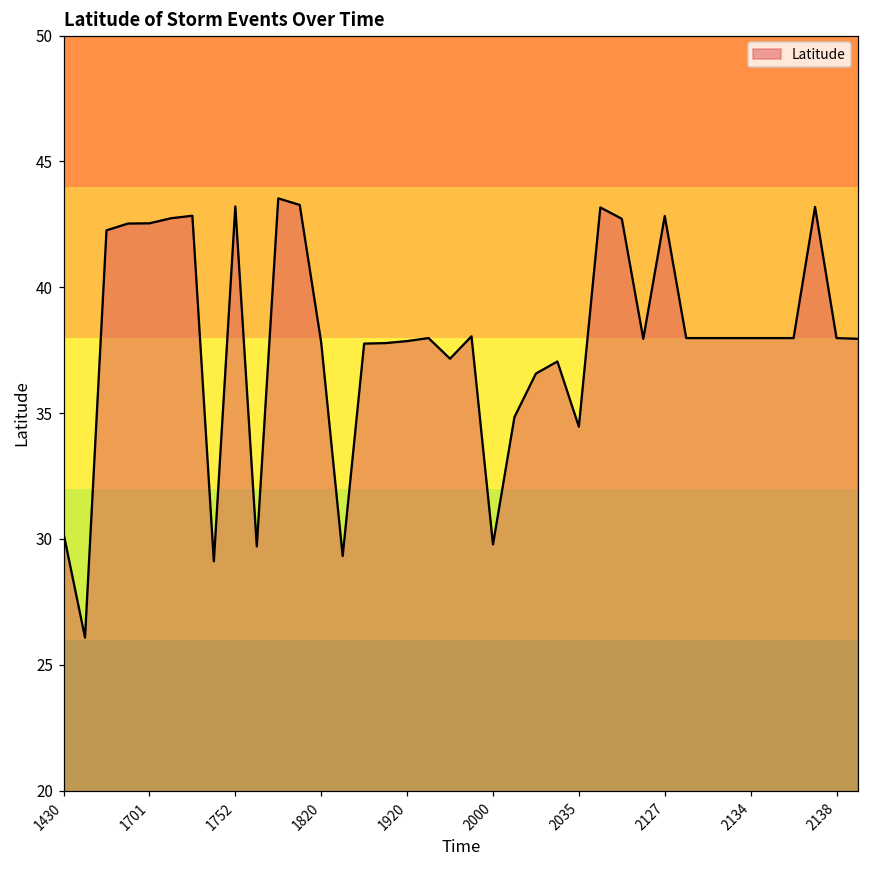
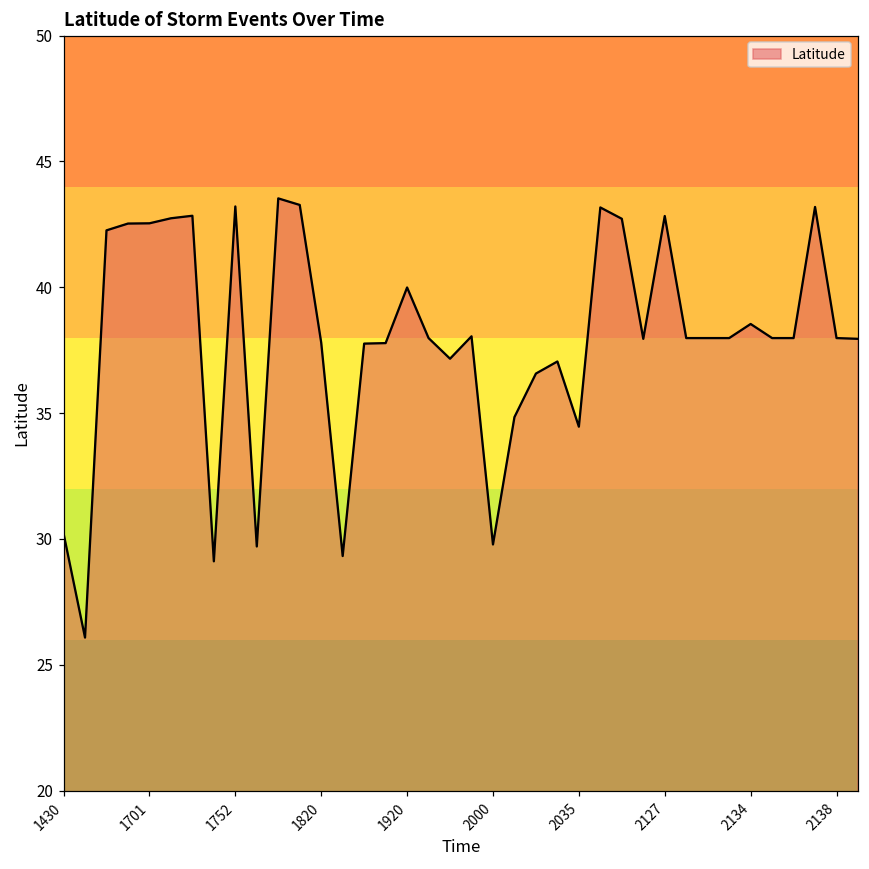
  {
    "1430": 30.2,
    "1752": 43.2,
    "1820": 37.8,
-   "1920": 37.9,
+   "1920": 40.0,
    "2000": 29.8,
    "2035": 34.5,
    "2127": 42.8,
-   "2134": 38.0,
+   "2134": 38.5,
    "2138": 38.0
  }
